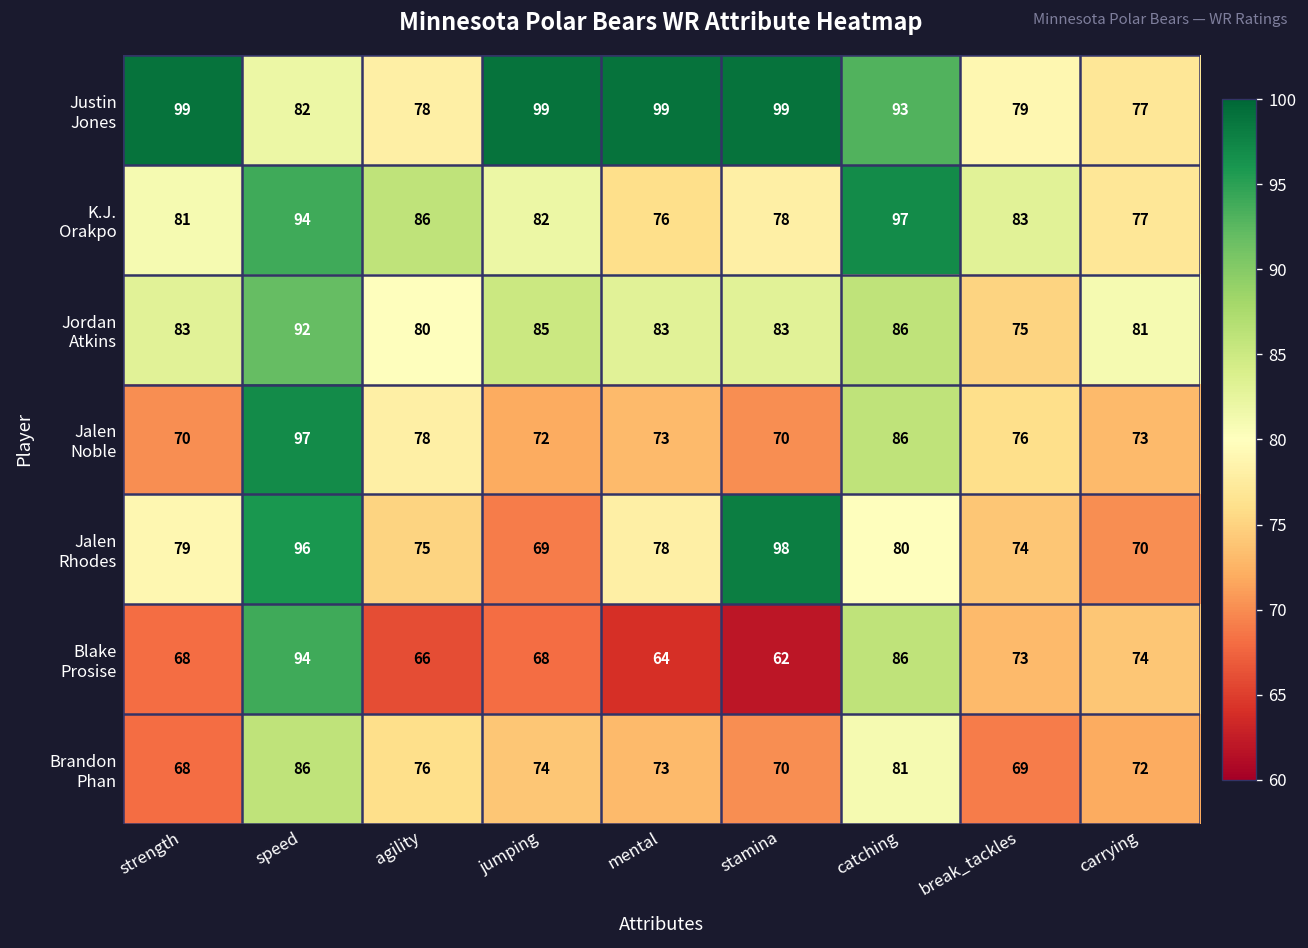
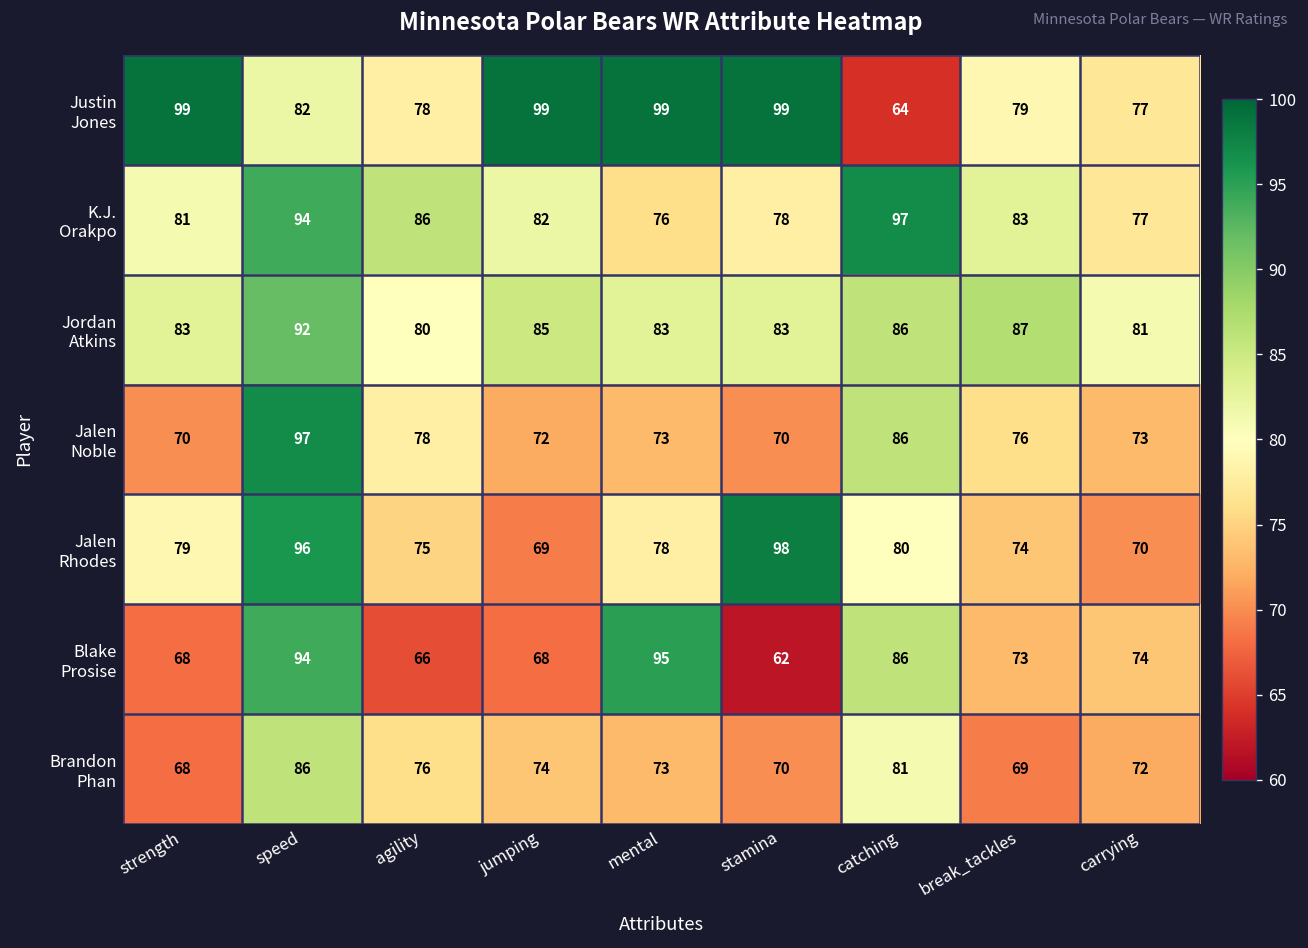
  {
    "Justin Jones": {
      "strength": 99,
      "speed": 82,
      "agility": 78,
      "jumping": 99,
      "mental": 99,
      "stamina": 99,
-     "catching": 93,
+     "catching": 64,
      "break_tackles": 79,
      "carrying": 77
    },
    "K.J. Orakpo": {
      "strength": 81,
      "speed": 94,
      "agility": 86,
      "jumping": 82,
      "mental": 76,
      "stamina": 78,
      "catching": 97,
      "break_tackles": 83,
      "carrying": 77
    },
    "Jordan Atkins": {
      "strength": 83,
      "speed": 92,
      "agility": 80,
      "jumping": 85,
      "mental": 83,
      "stamina": 83,
      "catching": 86,
-     "break_tackles": 75,
+     "break_tackles": 87,
      "carrying": 81
    },
    "Jalen Noble": {
      "strength": 70,
      "speed": 97,
      "agility": 78,
      "jumping": 72,
      "mental": 73,
      "stamina": 70,
      "catching": 86,
      "break_tackles": 76,
      "carrying": 73
    },
    "Jalen Rhodes": {
      "strength": 79,
      "speed": 96,
      "agility": 75,
      "jumping": 69,
      "mental": 78,
      "stamina": 98,
      "catching": 80,
      "break_tackles": 74,
      "carrying": 70
    },
    "Blake Prosise": {
      "strength": 68,
      "speed": 94,
      "agility": 66,
      "jumping": 68,
-     "mental": 64,
+     "mental": 95,
      "stamina": 62,
      "catching": 86,
      "break_tackles": 73,
      "carrying": 74
    },
    "Brandon Phan": {
      "strength": 68,
      "speed": 86,
      "agility": 76,
      "jumping": 74,
      "mental": 73,
      "stamina": 70,
      "catching": 81,
      "break_tackles": 69,
      "carrying": 72
    }
  }
